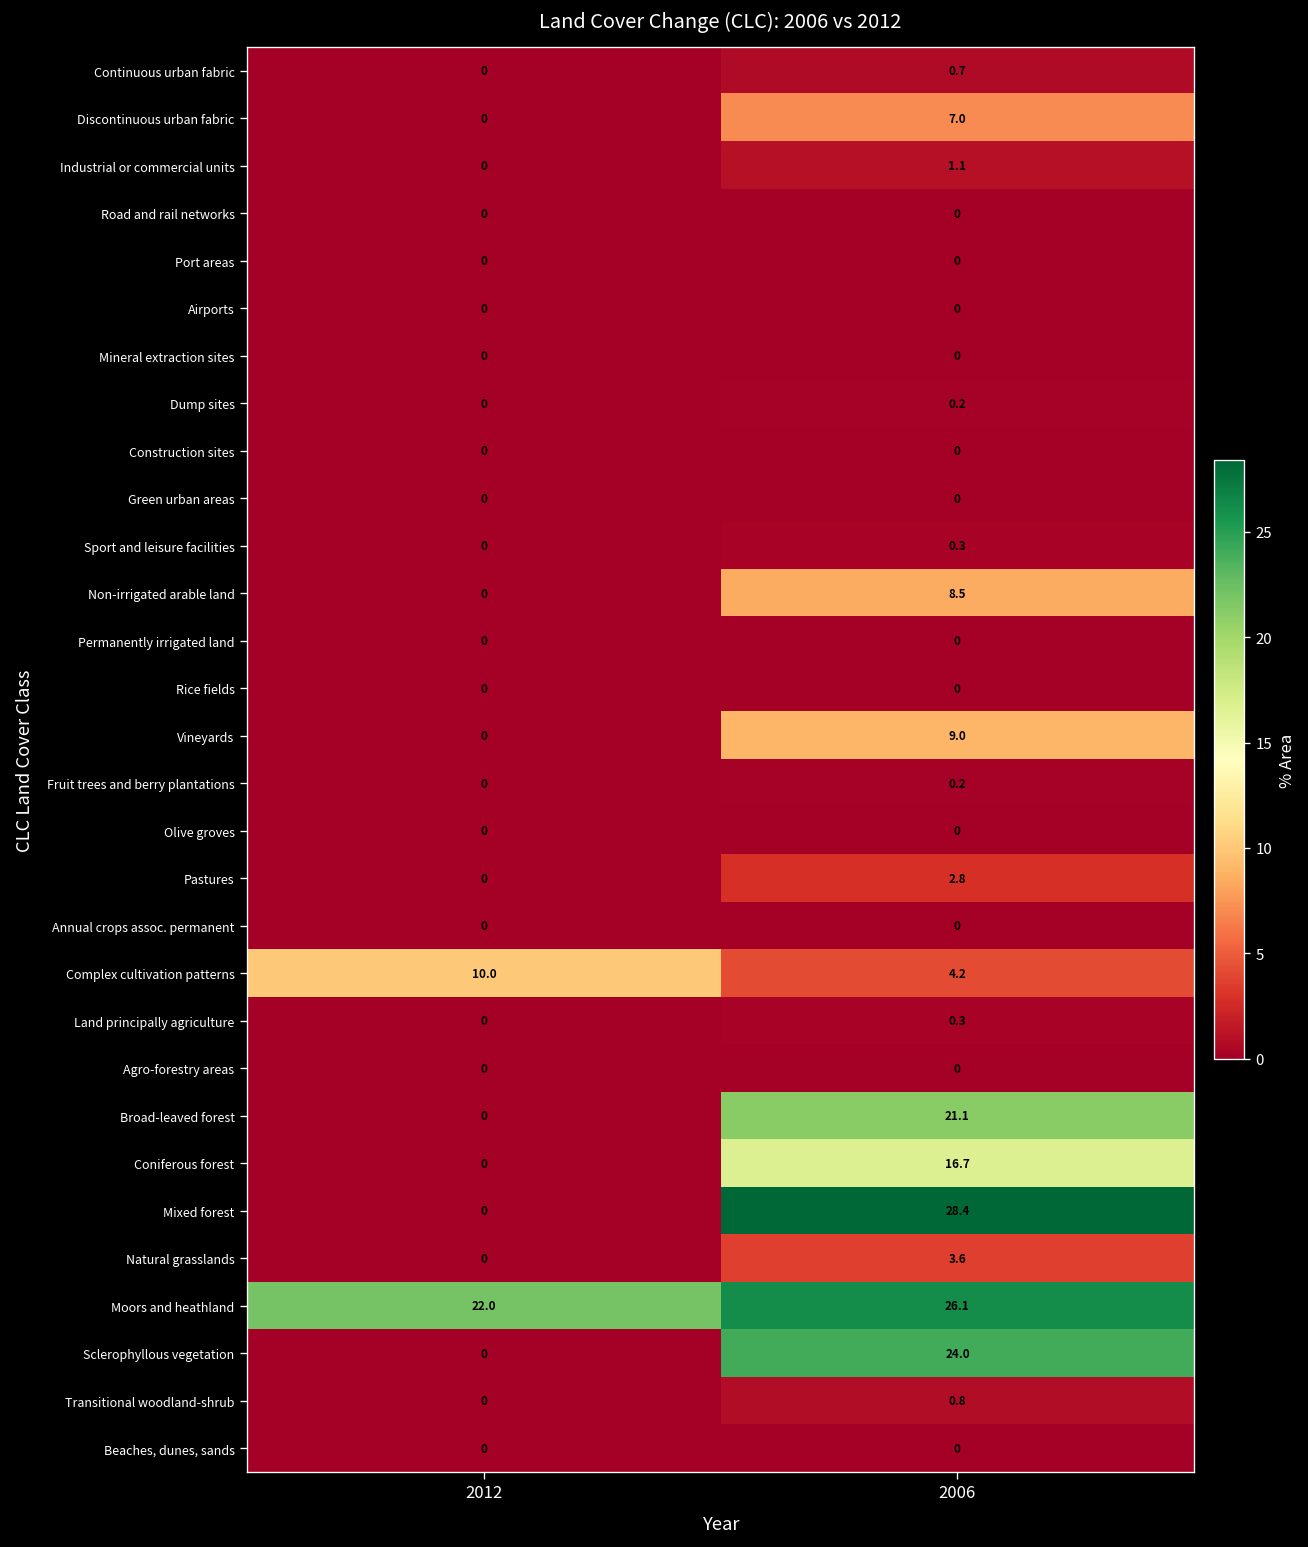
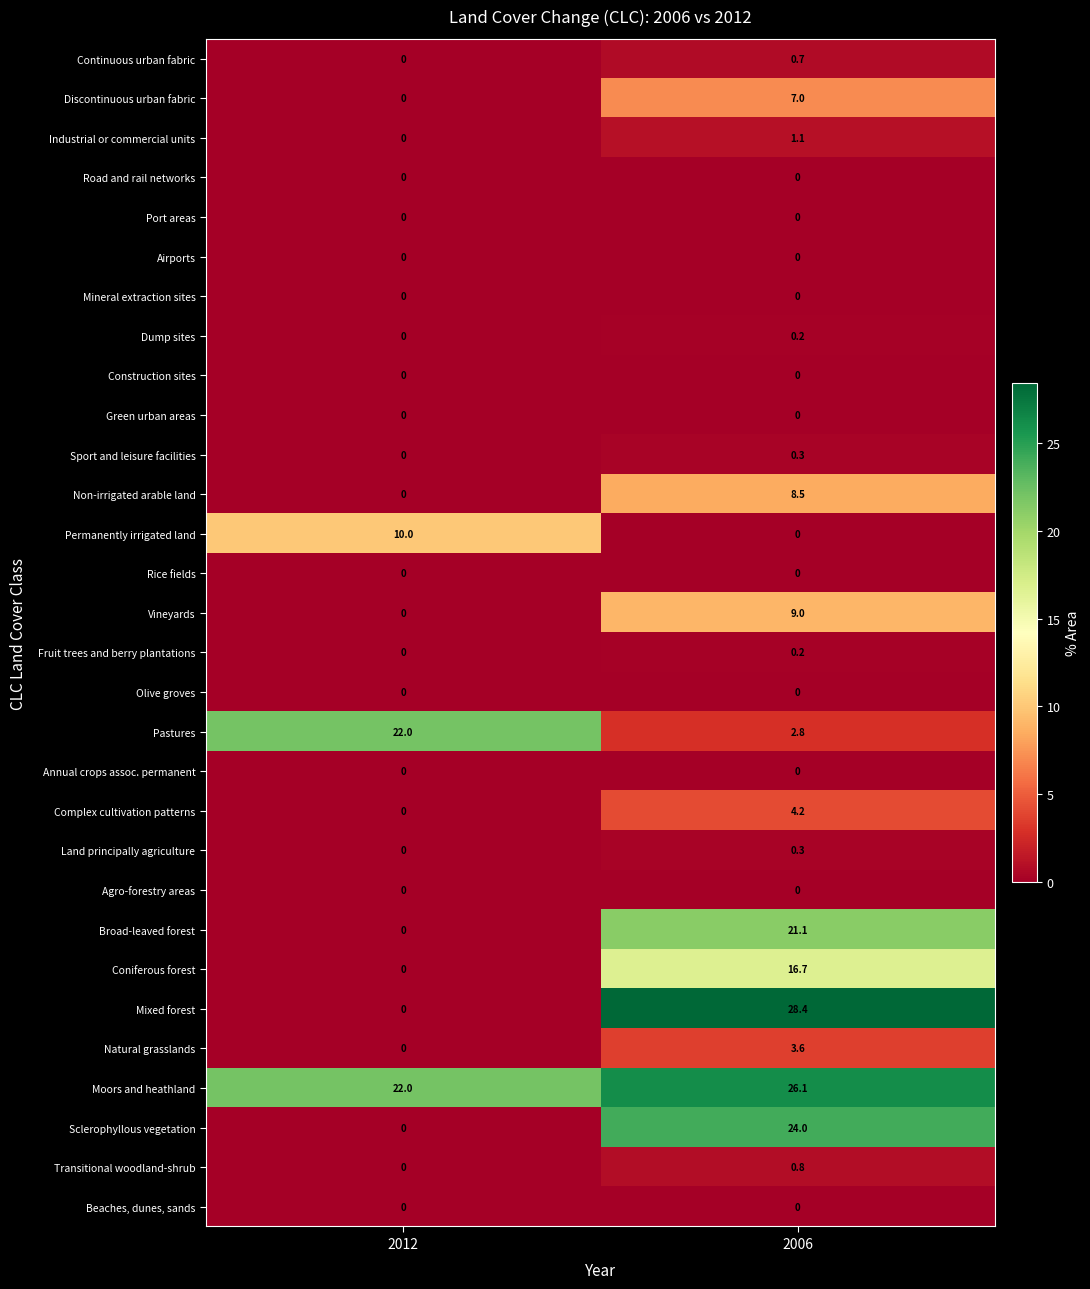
  {
    "Continuous urban fabric": {
      "2012": 0,
      "2006": 0.7
    },
    "Discontinuous urban fabric": {
      "2012": 0,
      "2006": 7.0
    },
    "Industrial or commercial units": {
      "2012": 0,
      "2006": 1.1
    },
    "Road and rail networks": {
      "2012": 0,
      "2006": 0
    },
    "Port areas": {
      "2012": 0,
      "2006": 0
    },
    "Airports": {
      "2012": 0,
      "2006": 0
    },
    "Mineral extraction sites": {
      "2012": 0,
      "2006": 0
    },
    "Dump sites": {
      "2012": 0,
      "2006": 0.2
    },
    "Construction sites": {
      "2012": 0,
      "2006": 0
    },
    "Green urban areas": {
      "2012": 0,
      "2006": 0
    },
    "Sport and leisure facilities": {
      "2012": 0,
      "2006": 0.3
    },
    "Non-irrigated arable land": {
      "2012": 0,
      "2006": 8.5
    },
    "Permanently irrigated land": {
-     "2012": 0,
+     "2012": 10.0,
      "2006": 0
    },
    "Rice fields": {
      "2012": 0,
      "2006": 0
    },
    "Vineyards": {
      "2012": 0,
      "2006": 9.0
    },
    "Fruit trees and berry plantations": {
      "2012": 0,
      "2006": 0.2
    },
    "Olive groves": {
      "2012": 0,
      "2006": 0
    },
    "Pastures": {
-     "2012": 0,
+     "2012": 22.0,
      "2006": 2.8
    },
    "Annual crops assoc. permanent": {
      "2012": 0,
      "2006": 0
    },
    "Complex cultivation patterns": {
-     "2012": 10.0,
+     "2012": 0,
      "2006": 4.2
    },
    "Land principally agriculture": {
      "2012": 0,
      "2006": 0.3
    },
    "Agro-forestry areas": {
      "2012": 0,
      "2006": 0
    },
    "Broad-leaved forest": {
      "2012": 0,
      "2006": 21.1
    },
    "Coniferous forest": {
      "2012": 0,
      "2006": 16.7
    },
    "Mixed forest": {
      "2012": 0,
      "2006": 28.4
    },
    "Natural grasslands": {
      "2012": 0,
      "2006": 3.6
    },
    "Moors and heathland": {
      "2012": 22.0,
      "2006": 26.1
    },
    "Sclerophyllous vegetation": {
      "2012": 0,
      "2006": 24.0
    },
    "Transitional woodland-shrub": {
      "2012": 0,
      "2006": 0.8
    },
    "Beaches, dunes, sands": {
      "2012": 0,
      "2006": 0
    }
  }
